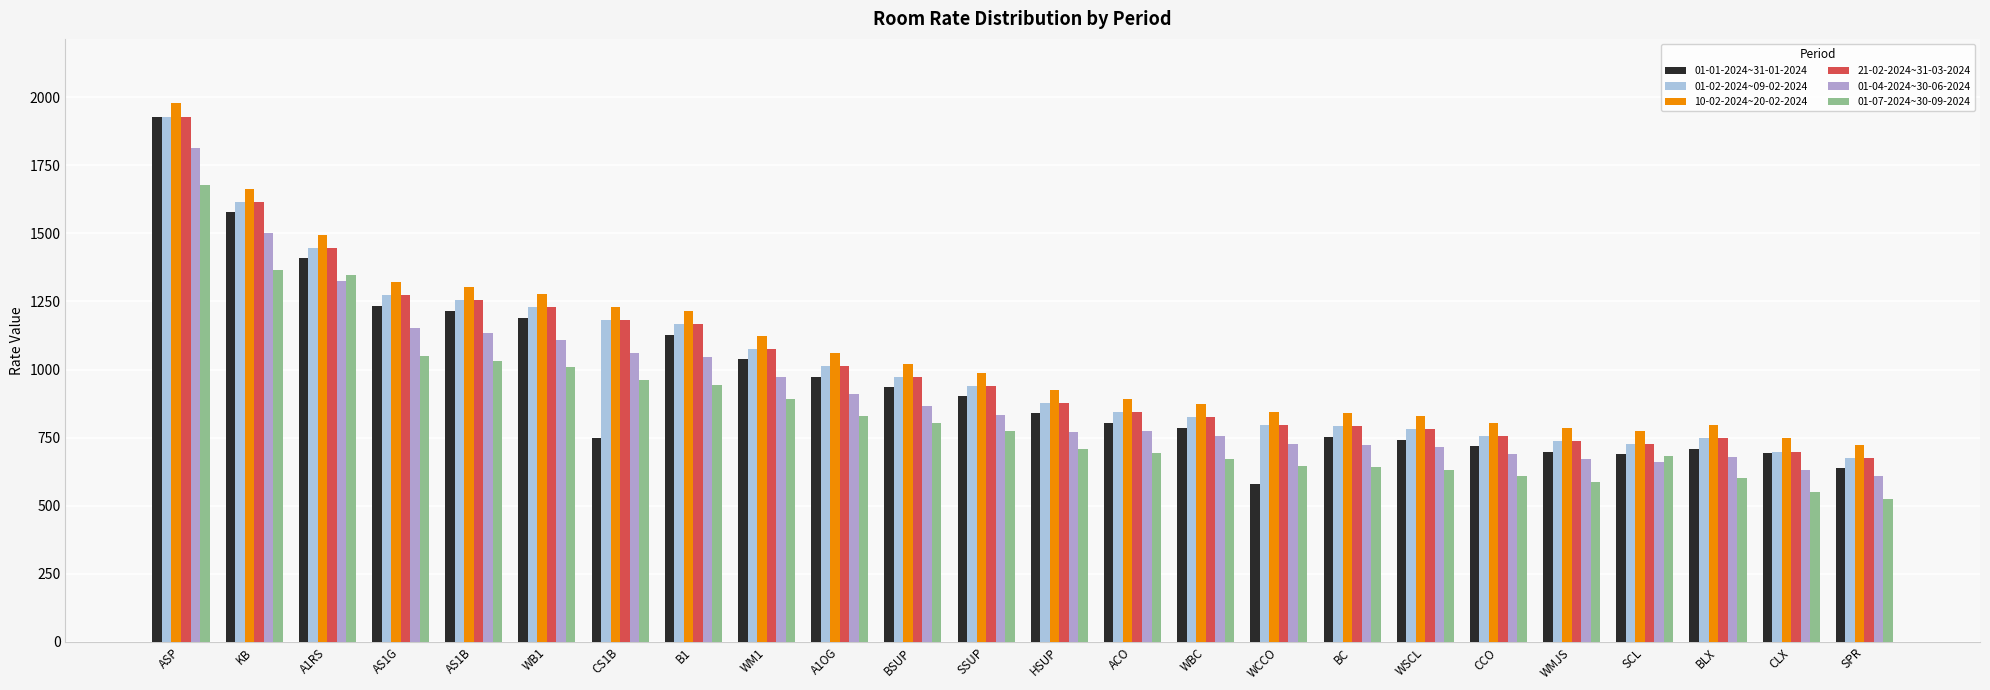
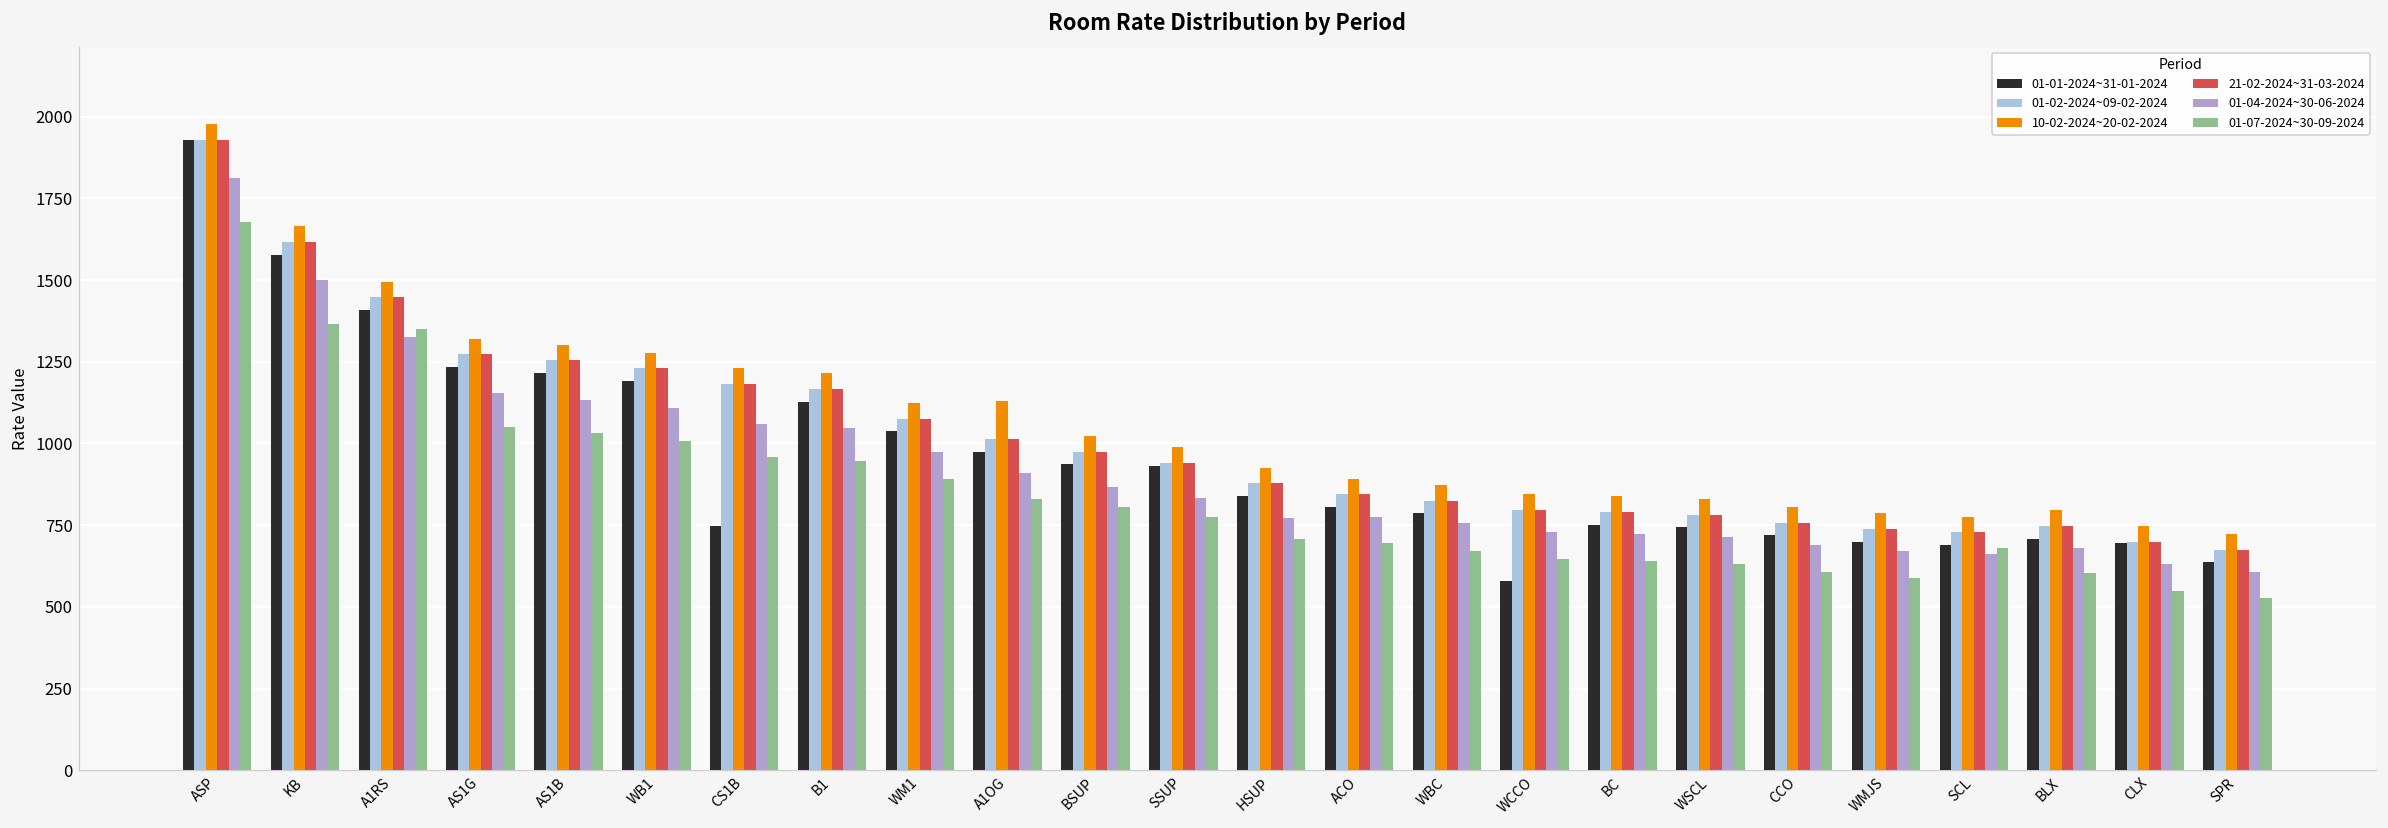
  {
    "01-01-2024~31-01-2024": {
      "ASP": 1930,
      "KB": 1580,
      "A1RS": 1410,
      "AS1G": 1240,
      "AS1B": 1220,
      "WB1": 1190,
      "CS1B": 750,
      "B1": 1130,
      "WM1": 1040,
      "A1OG": 970,
      "BSUP": 940,
-     "SSUP": 900,
+     "SSUP": 930,
      "HSUP": 840,
      "ACO": 810,
      "WBC": 790,
      "WCCO": 580,
      "BC": 750,
      "WSCL": 740,
      "CCO": 720,
      "WMJS": 700,
      "SCL": 690,
      "BLX": 710,
      "CLX": 700,
      "SPR": 640
    },
    "10-02-2024~20-02-2024": {
      "ASP": 1980,
      "KB": 1660,
      "A1RS": 1500,
      "AS1G": 1320,
      "AS1B": 1300,
      "WB1": 1280,
      "CS1B": 1230,
      "B1": 1220,
      "WM1": 1120,
-     "A1OG": 1060,
+     "A1OG": 1130,
      "BSUP": 1020,
      "SSUP": 990,
      "HSUP": 930,
      "ACO": 890,
      "WBC": 870,
      "WCCO": 840,
      "BC": 840,
      "WSCL": 830,
      "CCO": 810,
      "WMJS": 790,
      "SCL": 780,
      "BLX": 800,
      "CLX": 750,
      "SPR": 720
    },
    "21-02-2024~31-03-2024": {
      "ASP": 1930,
      "KB": 1620,
      "A1RS": 1450,
      "AS1G": 1270,
      "AS1B": 1250,
      "WB1": 1230,
      "CS1B": 1180,
      "B1": 1170,
      "WM1": 1080,
      "A1OG": 1010,
      "BSUP": 970,
      "SSUP": 940,
      "HSUP": 880,
      "ACO": 840,
      "WBC": 830,
      "WCCO": 800,
      "BC": 790,
      "WSCL": 780,
      "CCO": 760,
      "WMJS": 740,
      "SCL": 730,
      "BLX": 750,
      "CLX": 700,
      "SPR": 680
    },
    "01-07-2024~30-09-2024": {
      "ASP": 1680,
      "KB": 1370,
      "A1RS": 1350,
      "AS1G": 1050,
      "AS1B": 1030,
      "WB1": 1010,
      "CS1B": 960,
      "B1": 950,
      "WM1": 890,
      "A1OG": 830,
      "BSUP": 810,
      "SSUP": 780,
      "HSUP": 710,
      "ACO": 690,
      "WBC": 670,
      "WCCO": 650,
      "BC": 640,
      "WSCL": 630,
      "CCO": 610,
      "WMJS": 590,
      "SCL": 680,
      "BLX": 600,
      "CLX": 550,
      "SPR": 530
    }
  }
